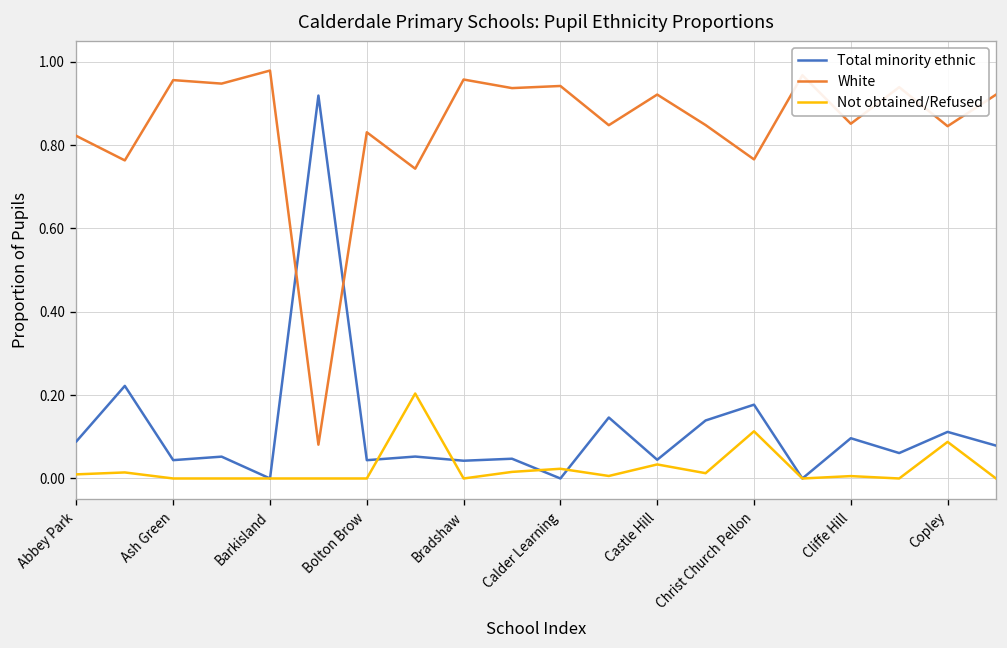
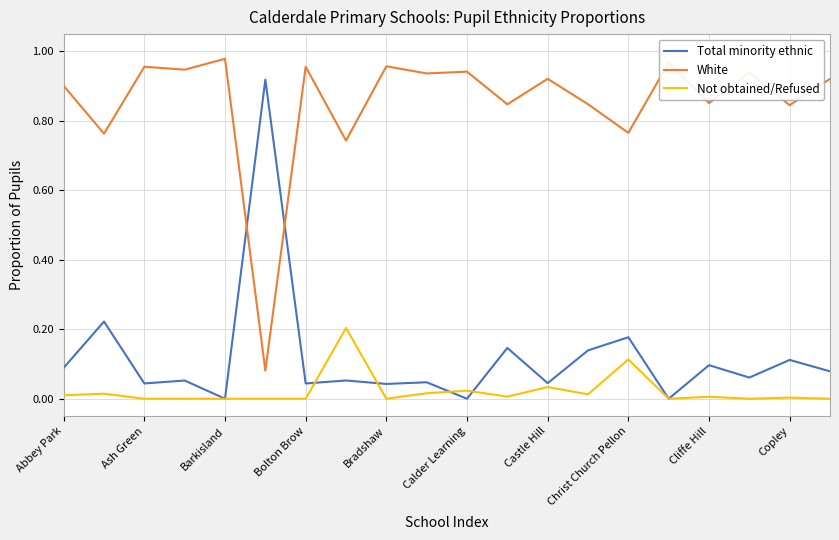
  {
    "Total minority ethnic": {
      "Abbey Park": 0.09,
      "Ash Green": 0.04,
      "Bolton Brow": 0.04,
      "Bradshaw": 0.04,
      "Calder Learning": 0.00,
      "Castle Hill": 0.04,
      "Christ Church Pellon": 0.18,
      "Cliffe Hill": 0.10,
      "Copley": 0.11
    },
    "White": {
-     "Abbey Park": 0.82,
+     "Abbey Park": 0.90,
      "Ash Green": 0.96,
      "Barkisland": 0.98,
-     "Bolton Brow": 0.83,
+     "Bolton Brow": 0.96,
      "Bradshaw": 0.96,
      "Calder Learning": 0.94,
      "Castle Hill": 0.92,
      "Christ Church Pellon": 0.77,
      "Cliffe Hill": 0.85,
      "Copley": 0.85
    },
    "Not obtained/Refused": {
      "Abbey Park": 0.01,
      "Ash Green": 0.00,
      "Bolton Brow": 0.00,
      "Bradshaw": 0.00,
      "Calder Learning": 0.02,
      "Castle Hill": 0.03,
      "Christ Church Pellon": 0.11,
      "Cliffe Hill": 0.01,
-     "Copley": 0.09
+     "Copley": 0.00
    }
  }
